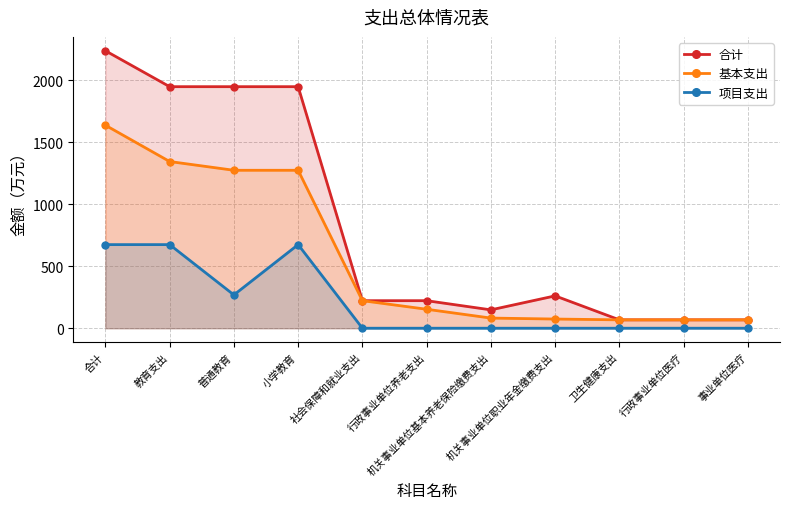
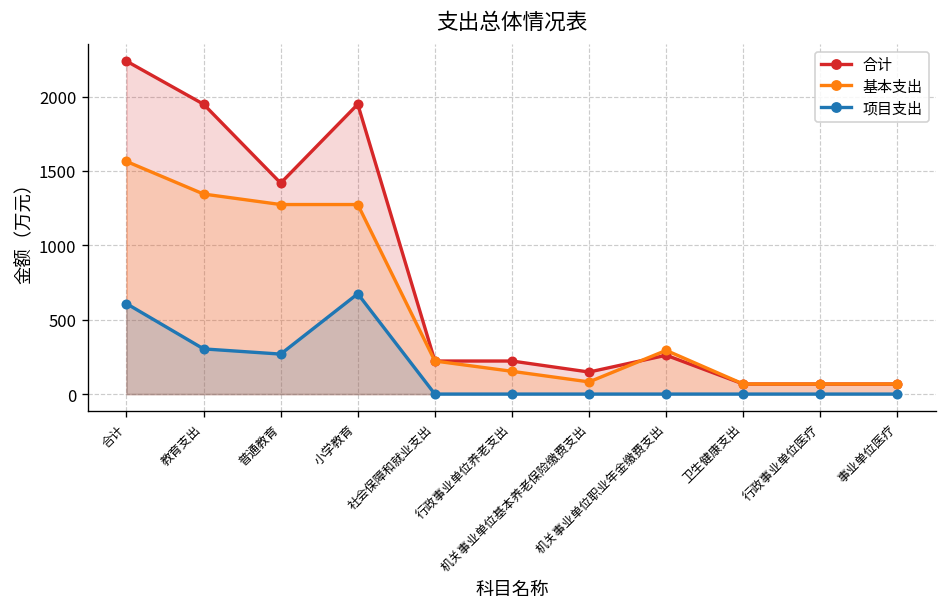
  {
    "合计": {
      "合计": 2240,
      "教育支出": 1950,
-     "普通教育": 1950,
+     "普通教育": 1420,
      "小学教育": 1950,
      "行政事业单位养老支出": 220,
      "机关事业单位基本养老保险缴费支出": 150,
      "机关事业单位职业年金缴费支出": 260
    },
    "基本支出": {
-     "合计": 1640,
+     "合计": 1560,
      "教育支出": 1340,
      "普通教育": 1270,
      "小学教育": 1270,
      "行政事业单位养老支出": 150,
      "机关事业单位基本养老保险缴费支出": 80,
-     "机关事业单位职业年金缴费支出": 70
+     "机关事业单位职业年金缴费支出": 290
    },
    "项目支出": {
-     "合计": 670,
-     "教育支出": 670,
+     "合计": 610,
+     "教育支出": 300,
      "普通教育": 270,
      "小学教育": 670,
      "社会保障和就业支出": 0,
      "行政事业单位养老支出": 0,
      "机关事业单位基本养老保险缴费支出": 0,
      "机关事业单位职业年金缴费支出": 0,
      "卫生健康支出": 0,
      "行政事业单位医疗": 0,
      "事业单位医疗": 0
    }
  }
